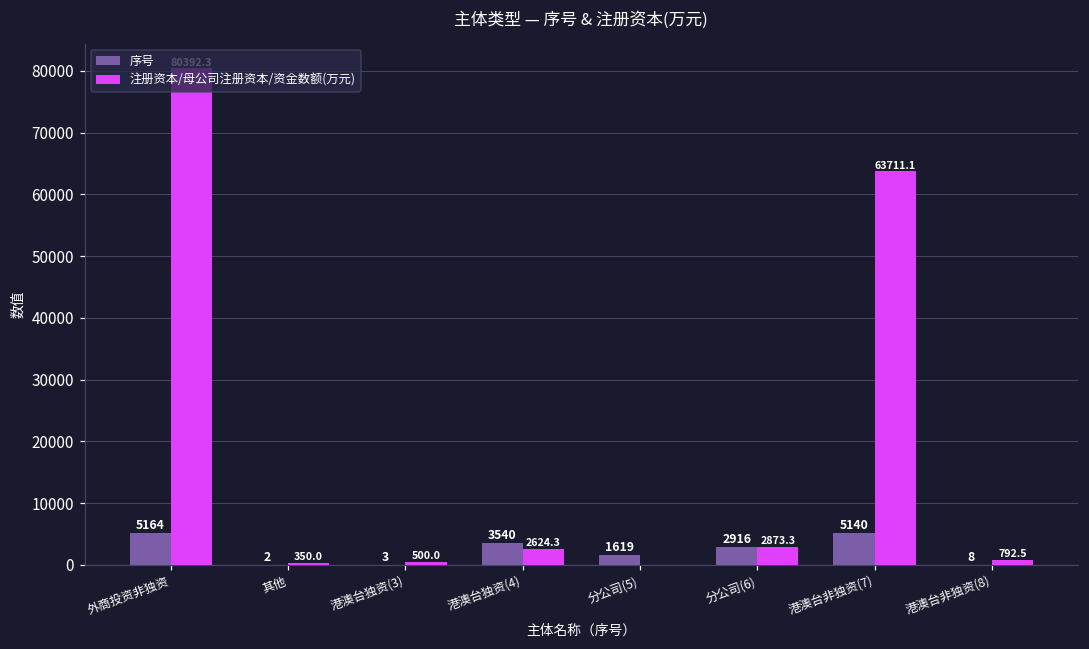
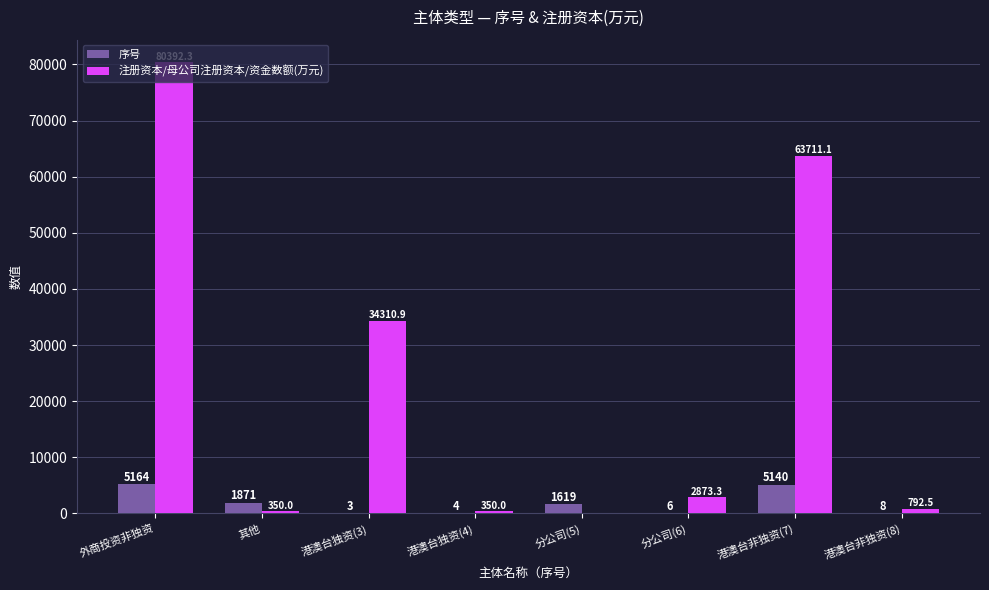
  {
    "序号": {
      "外商投资非独资": 5164,
-     "其他": 2,
+     "其他": 1871,
      "港澳台独资(3)": 3,
-     "港澳台独资(4)": 3540,
+     "港澳台独资(4)": 4,
      "分公司(5)": 1619,
-     "分公司(6)": 2916,
+     "分公司(6)": 6,
      "港澳台非独资(7)": 5140,
      "港澳台非独资(8)": 8
    },
    "注册资本/母公司注册资本/资金数额(万元)": {
      "其他": 350.0,
-     "港澳台独资(3)": 500.0,
-     "港澳台独资(4)": 2624.3,
+     "港澳台独资(3)": 34310.9,
+     "港澳台独资(4)": 350.0,
      "分公司(6)": 2873.3,
      "港澳台非独资(7)": 63711.1,
      "港澳台非独资(8)": 792.5
    }
  }
